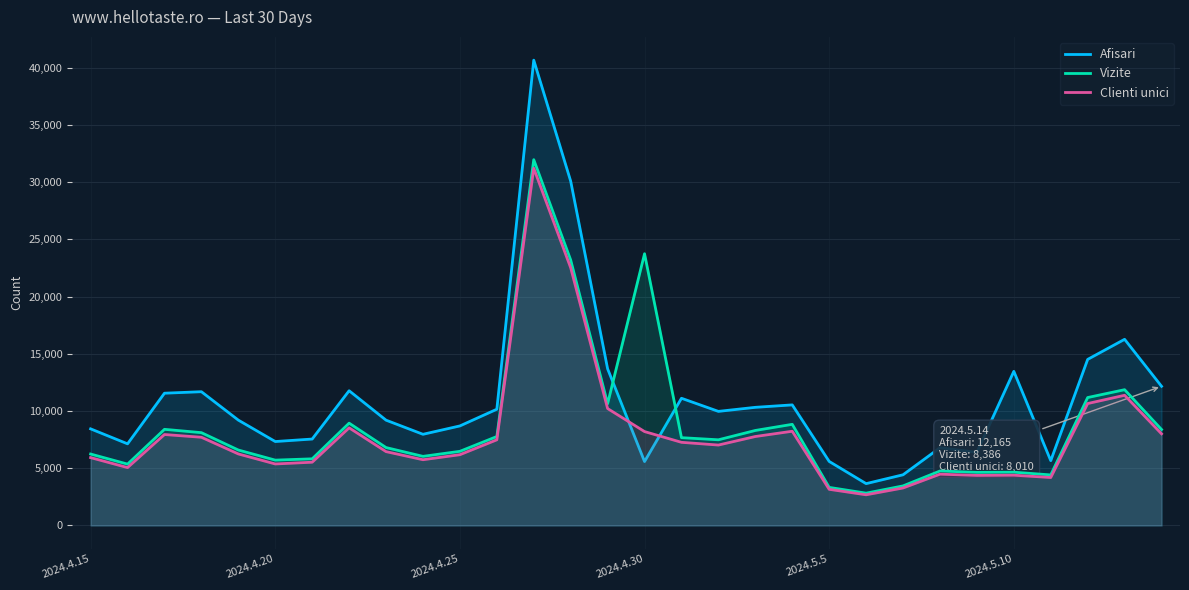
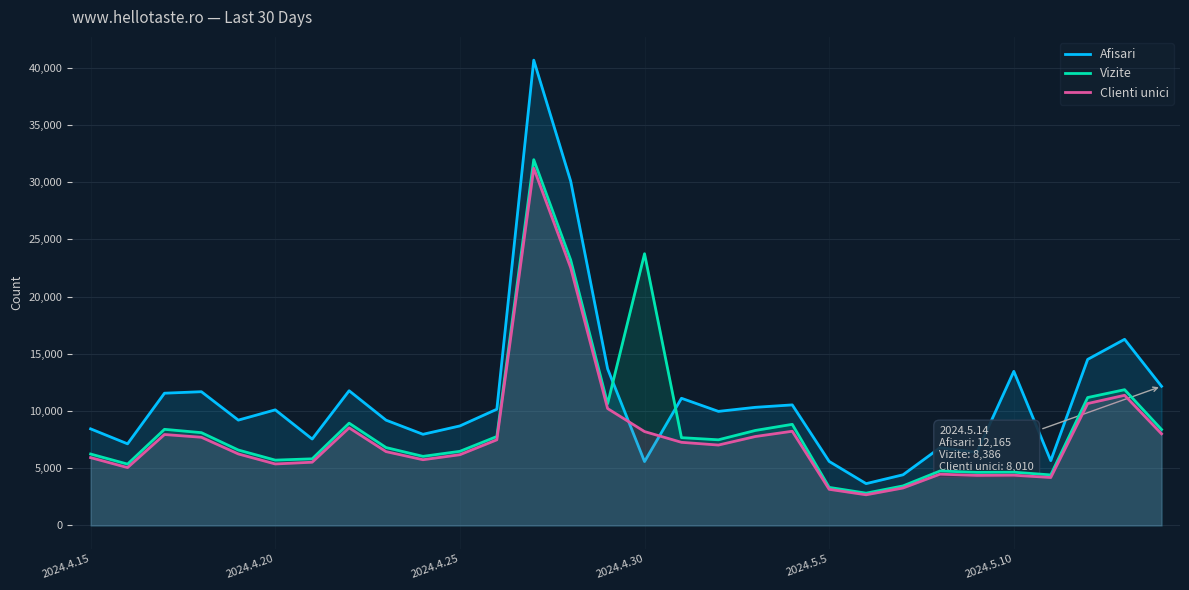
  {
    "Afisari": {
      "2024.4.15": "8,400",
-     "2024.4.20": "7,300",
+     "2024.4.20": "10,100",
      "2024.4.25": "8,700",
      "2024.4.30": "5,600",
      "2024.5.5": "5,600",
      "2024.5.10": "13,500"
    },
    "Vizite": {
      "2024.4.15": "6,200",
      "2024.4.20": "5,700",
      "2024.4.25": "6,500",
      "2024.4.30": "23,800"
    },
    "Clienti unici": {
      "2024.4.15": "5,900",
      "2024.4.20": "5,400",
      "2024.4.25": "6,200",
      "2024.4.30": "8,200"
    }
  }
